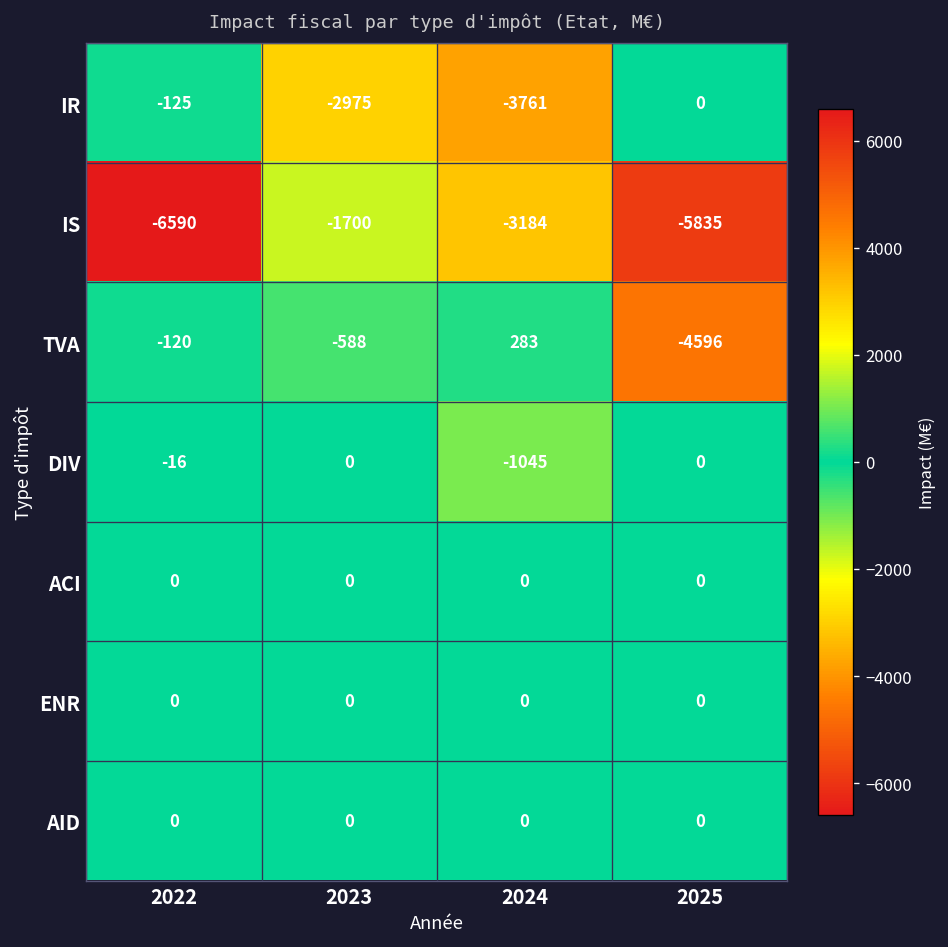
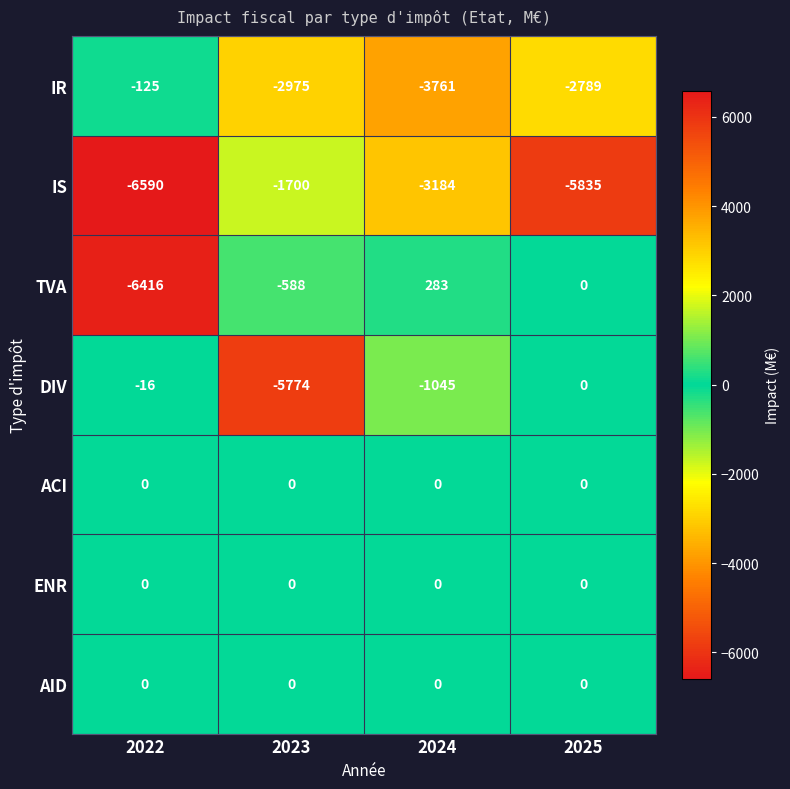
  {
    "IR": {
      "2022": -125,
      "2023": -2975,
      "2024": -3761,
-     "2025": 0
+     "2025": -2789
    },
    "IS": {
      "2022": -6590,
      "2023": -1700,
      "2024": -3184,
      "2025": -5835
    },
    "TVA": {
-     "2022": -120,
+     "2022": -6416,
      "2023": -588,
      "2024": 283,
-     "2025": -4596
+     "2025": 0
    },
    "DIV": {
      "2022": -16,
-     "2023": 0,
+     "2023": -5774,
      "2024": -1045,
      "2025": 0
    },
    "ACI": {
      "2022": 0,
      "2023": 0,
      "2024": 0,
      "2025": 0
    },
    "ENR": {
      "2022": 0,
      "2023": 0,
      "2024": 0,
      "2025": 0
    },
    "AID": {
      "2022": 0,
      "2023": 0,
      "2024": 0,
      "2025": 0
    }
  }
